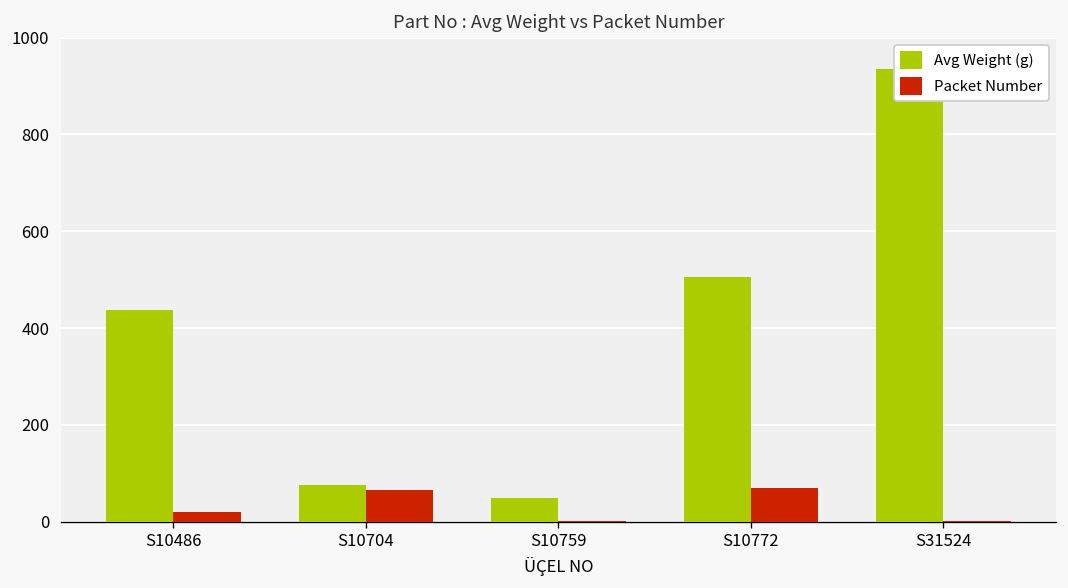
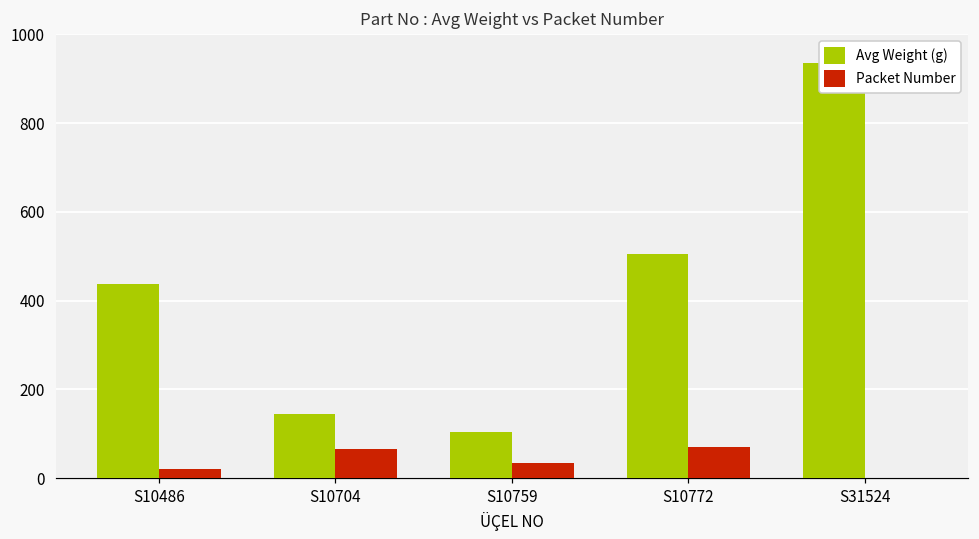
  {
    "Avg Weight (g)": {
      "S10486": 440,
-     "S10704": 80,
-     "S10759": 50,
+     "S10704": 150,
+     "S10759": 110,
      "S10772": 510
    },
    "Packet Number": {
      "S10486": 20,
      "S10704": 70,
-     "S10759": 0,
+     "S10759": 30,
      "S10772": 70
    }
  }
